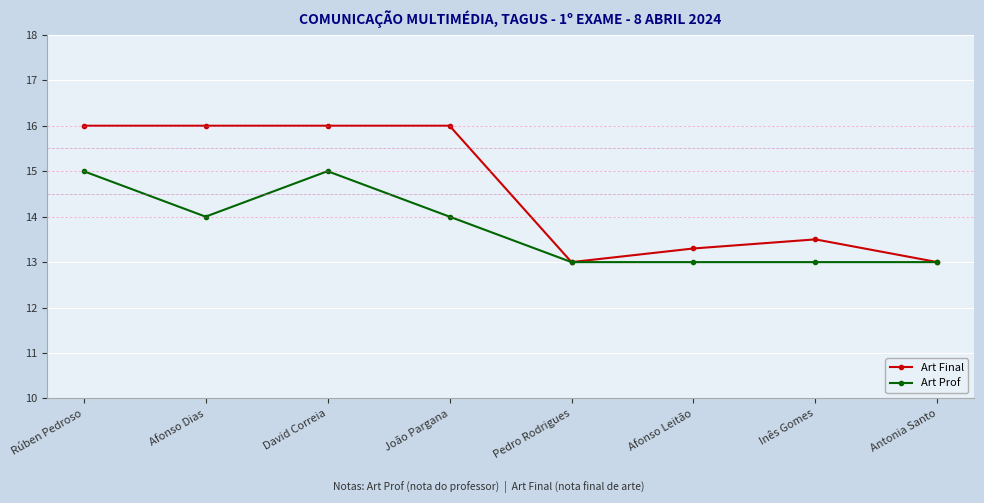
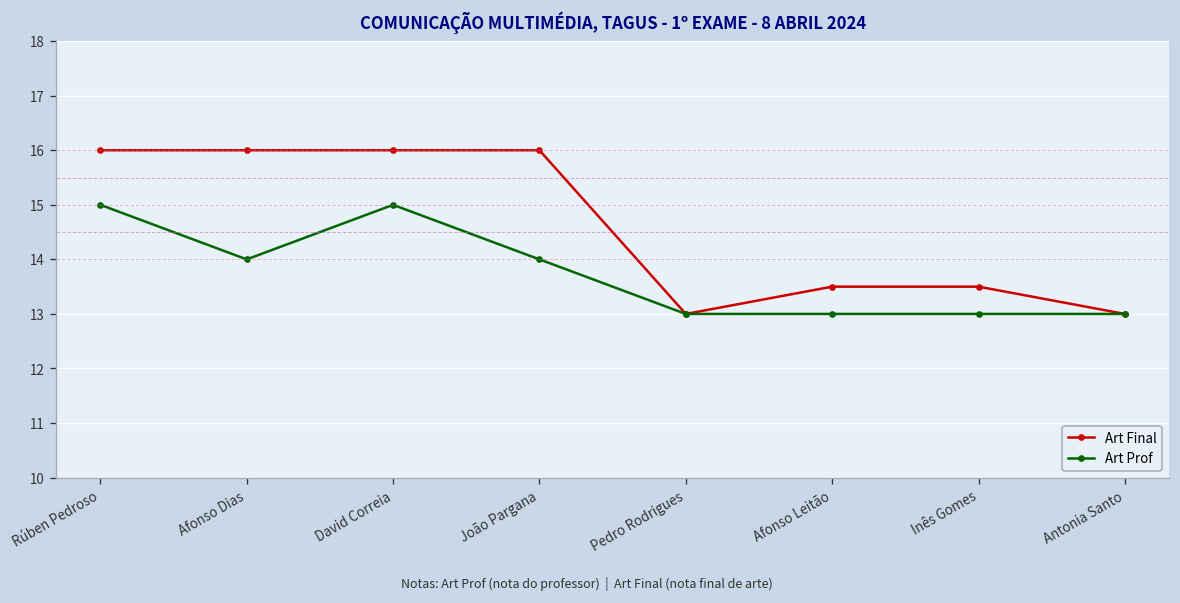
  {
    "Art Final": {
      "Rúben Pedroso": 16.0,
      "Afonso Dias": 16.0,
      "David Correia": 16.0,
      "João Pargana": 16.0,
-     "Afonso Leitão": 13.3,
+     "Afonso Leitão": 13.5,
      "Inês Gomes": 13.5
    },
    "Art Prof": {
      "Rúben Pedroso": 15.0,
      "Afonso Dias": 14.0,
      "David Correia": 15.0,
      "João Pargana": 14.0,
      "Afonso Leitão": 13.0,
      "Inês Gomes": 13.0
    }
  }
